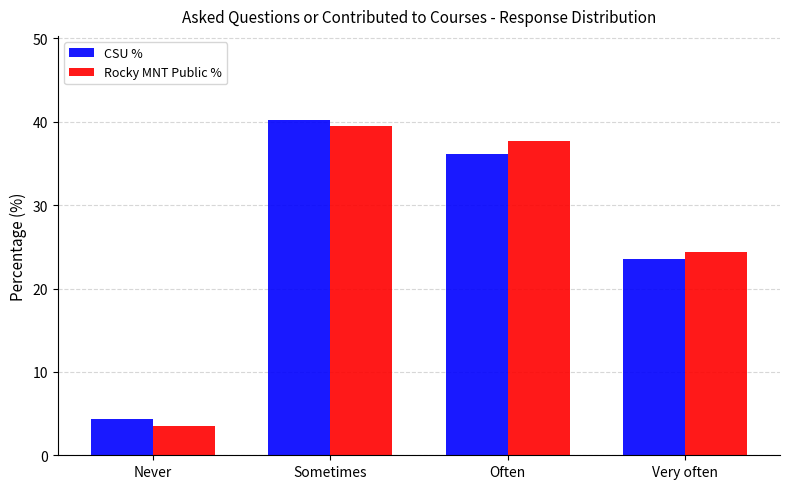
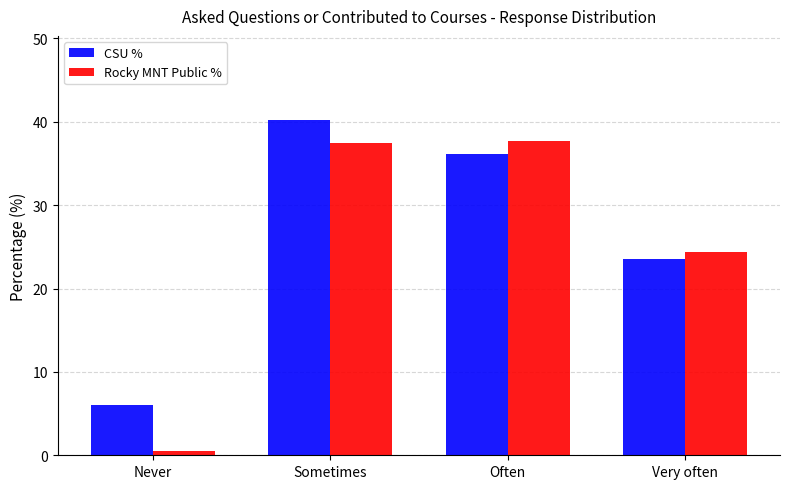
  {
    "CSU %": {
-     "Never": 4,
+     "Never": 6,
      "Sometimes": 40,
      "Often": 36,
      "Very often": 24
    },
    "Rocky MNT Public %": {
-     "Never": 3,
-     "Sometimes": 39,
+     "Never": 0,
+     "Sometimes": 37,
      "Often": 38,
      "Very often": 24
    }
  }
